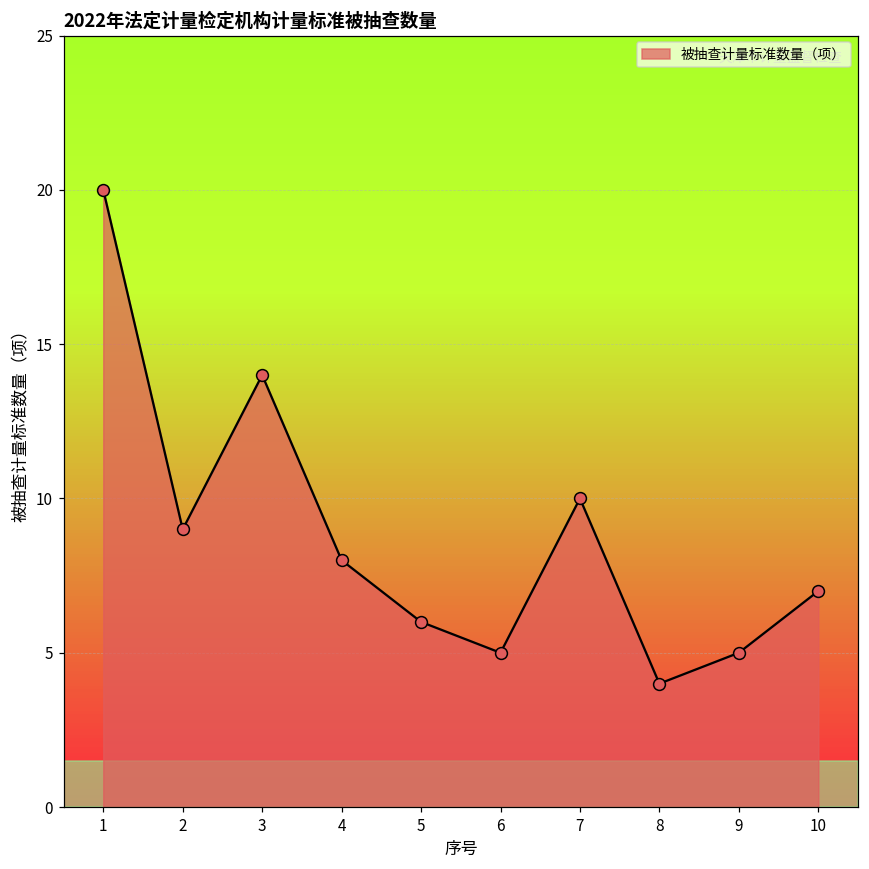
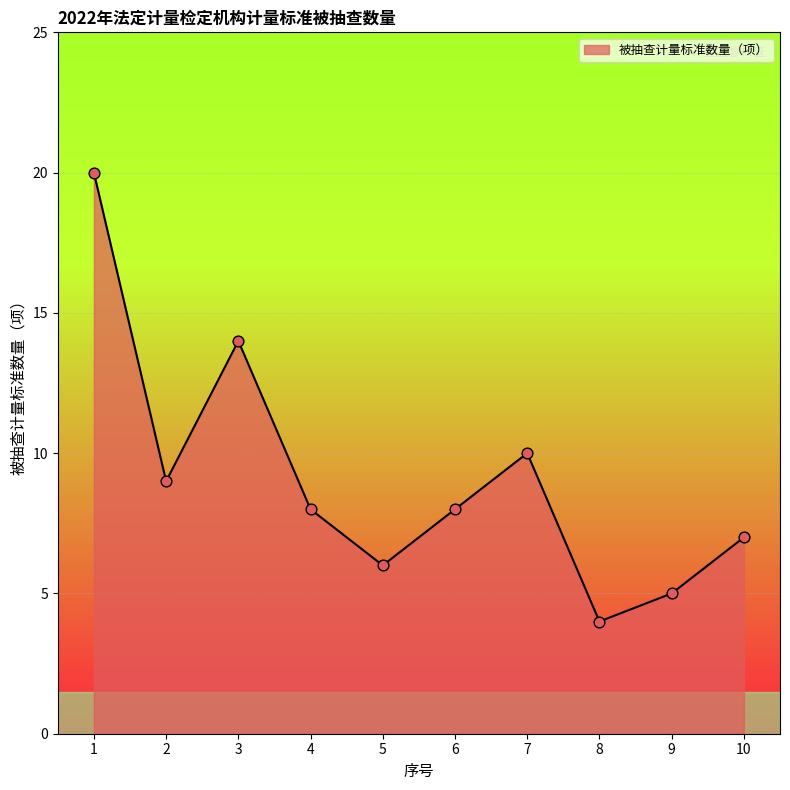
  {
    "1": 20,
    "2": 9,
    "3": 14,
    "4": 8,
    "5": 6,
-   "6": 5,
+   "6": 8,
    "7": 10,
    "8": 4,
    "9": 5,
    "10": 7
  }
